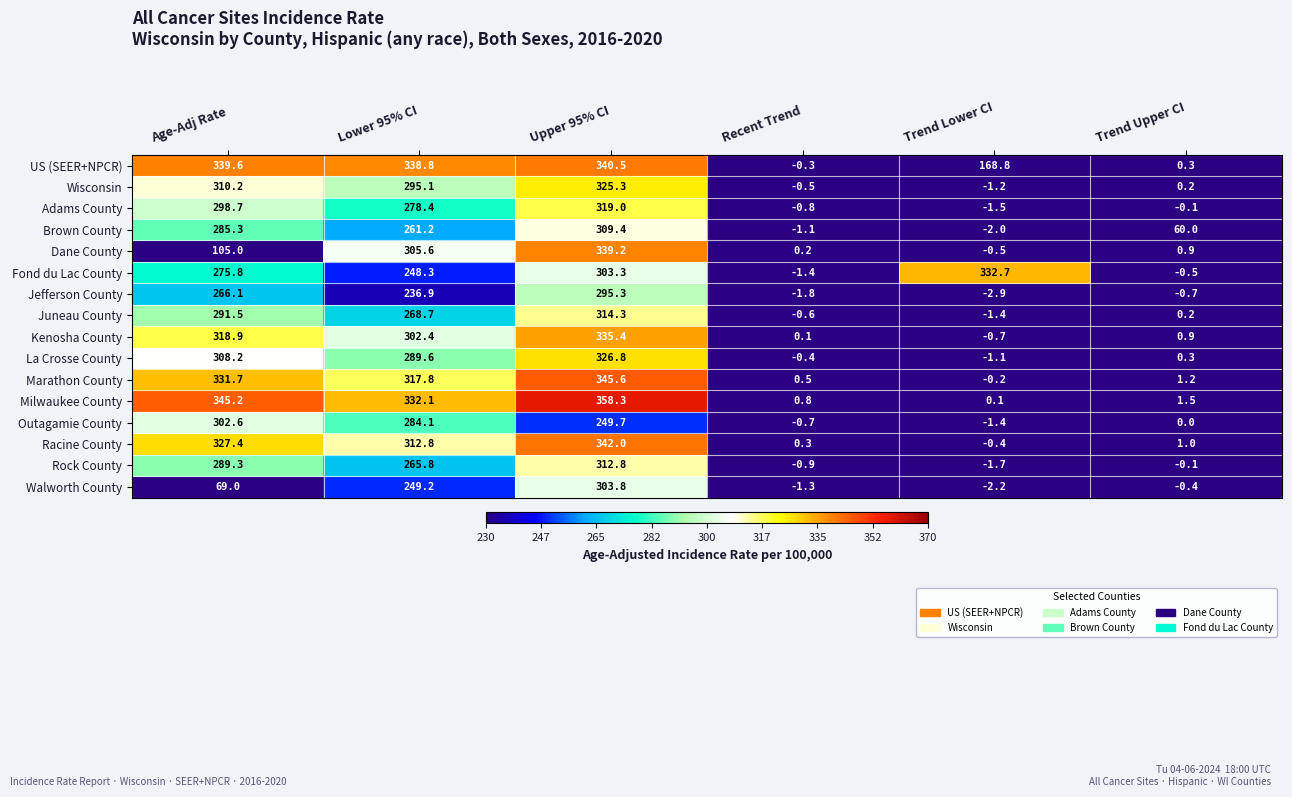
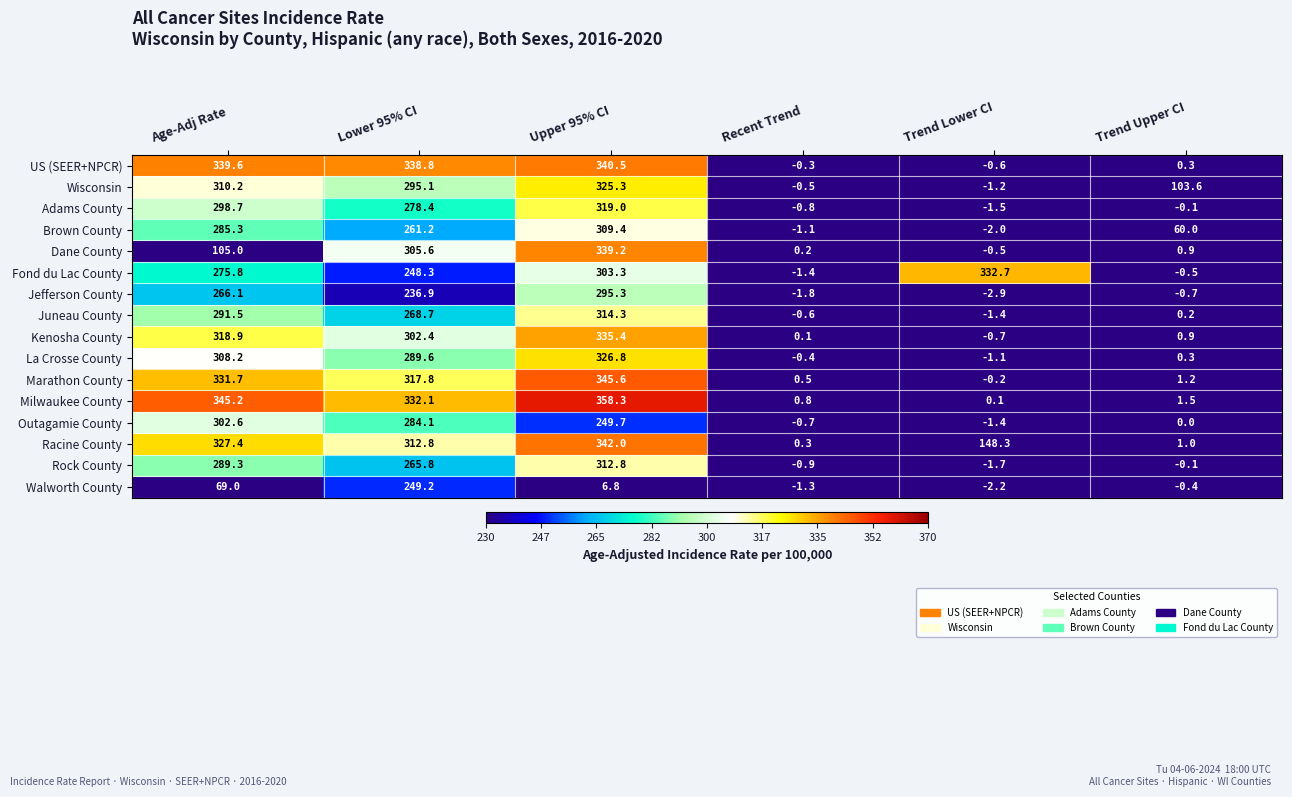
  {
    "US (SEER+NPCR)": {
      "Age-Adj Rate": 339.6,
      "Lower 95% CI": 338.8,
      "Upper 95% CI": 340.5,
      "Recent Trend": -0.3,
-     "Trend Lower CI": 168.8,
+     "Trend Lower CI": -0.6,
      "Trend Upper CI": 0.3
    },
    "Wisconsin": {
      "Age-Adj Rate": 310.2,
      "Lower 95% CI": 295.1,
      "Upper 95% CI": 325.3,
      "Recent Trend": -0.5,
      "Trend Lower CI": -1.2,
-     "Trend Upper CI": 0.2
+     "Trend Upper CI": 103.6
    },
    "Adams County": {
      "Age-Adj Rate": 298.7,
      "Lower 95% CI": 278.4,
      "Upper 95% CI": 319.0,
      "Recent Trend": -0.8,
      "Trend Lower CI": -1.5,
      "Trend Upper CI": -0.1
    },
    "Brown County": {
      "Age-Adj Rate": 285.3,
      "Lower 95% CI": 261.2,
      "Upper 95% CI": 309.4,
      "Recent Trend": -1.1,
      "Trend Lower CI": -2.0,
      "Trend Upper CI": 60.0
    },
    "Dane County": {
      "Age-Adj Rate": 105.0,
      "Lower 95% CI": 305.6,
      "Upper 95% CI": 339.2,
      "Recent Trend": 0.2,
      "Trend Lower CI": -0.5,
      "Trend Upper CI": 0.9
    },
    "Fond du Lac County": {
      "Age-Adj Rate": 275.8,
      "Lower 95% CI": 248.3,
      "Upper 95% CI": 303.3,
      "Recent Trend": -1.4,
      "Trend Lower CI": 332.7,
      "Trend Upper CI": -0.5
    },
    "Jefferson County": {
      "Age-Adj Rate": 266.1,
      "Lower 95% CI": 236.9,
      "Upper 95% CI": 295.3,
      "Recent Trend": -1.8,
      "Trend Lower CI": -2.9,
      "Trend Upper CI": -0.7
    },
    "Juneau County": {
      "Age-Adj Rate": 291.5,
      "Lower 95% CI": 268.7,
      "Upper 95% CI": 314.3,
      "Recent Trend": -0.6,
      "Trend Lower CI": -1.4,
      "Trend Upper CI": 0.2
    },
    "Kenosha County": {
      "Age-Adj Rate": 318.9,
      "Lower 95% CI": 302.4,
      "Upper 95% CI": 335.4,
      "Recent Trend": 0.1,
      "Trend Lower CI": -0.7,
      "Trend Upper CI": 0.9
    },
    "La Crosse County": {
      "Age-Adj Rate": 308.2,
      "Lower 95% CI": 289.6,
      "Upper 95% CI": 326.8,
      "Recent Trend": -0.4,
      "Trend Lower CI": -1.1,
      "Trend Upper CI": 0.3
    },
    "Marathon County": {
      "Age-Adj Rate": 331.7,
      "Lower 95% CI": 317.8,
      "Upper 95% CI": 345.6,
      "Recent Trend": 0.5,
      "Trend Lower CI": -0.2,
      "Trend Upper CI": 1.2
    },
    "Milwaukee County": {
      "Age-Adj Rate": 345.2,
      "Lower 95% CI": 332.1,
      "Upper 95% CI": 358.3,
      "Recent Trend": 0.8,
      "Trend Lower CI": 0.1,
      "Trend Upper CI": 1.5
    },
    "Outagamie County": {
      "Age-Adj Rate": 302.6,
      "Lower 95% CI": 284.1,
      "Upper 95% CI": 249.7,
      "Recent Trend": -0.7,
      "Trend Lower CI": -1.4,
      "Trend Upper CI": 0.0
    },
    "Racine County": {
      "Age-Adj Rate": 327.4,
      "Lower 95% CI": 312.8,
      "Upper 95% CI": 342.0,
      "Recent Trend": 0.3,
-     "Trend Lower CI": -0.4,
+     "Trend Lower CI": 148.3,
      "Trend Upper CI": 1.0
    },
    "Rock County": {
      "Age-Adj Rate": 289.3,
      "Lower 95% CI": 265.8,
      "Upper 95% CI": 312.8,
      "Recent Trend": -0.9,
      "Trend Lower CI": -1.7,
      "Trend Upper CI": -0.1
    },
    "Walworth County": {
      "Age-Adj Rate": 69.0,
      "Lower 95% CI": 249.2,
-     "Upper 95% CI": 303.8,
+     "Upper 95% CI": 6.8,
      "Recent Trend": -1.3,
      "Trend Lower CI": -2.2,
      "Trend Upper CI": -0.4
    }
  }
